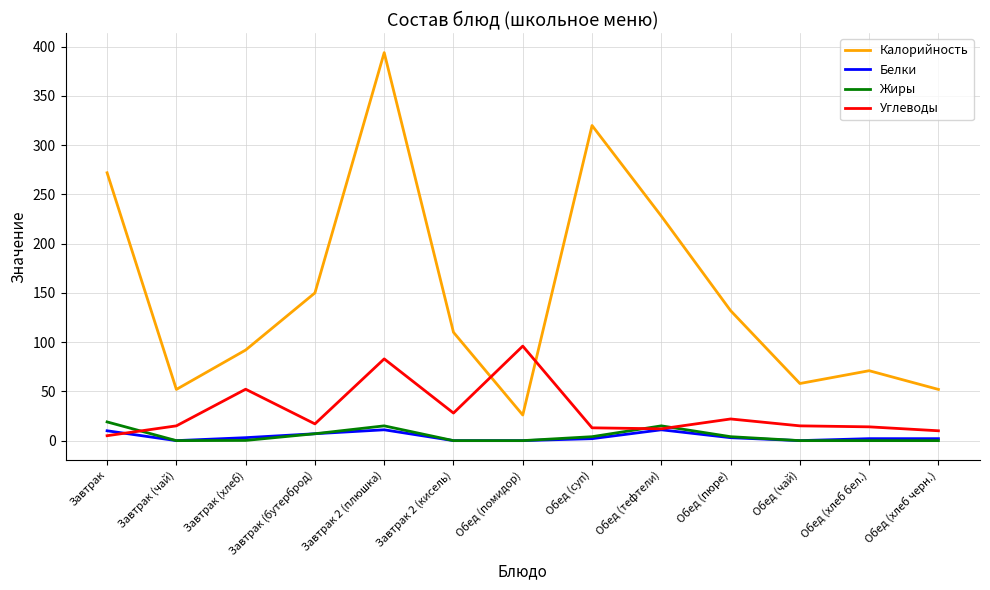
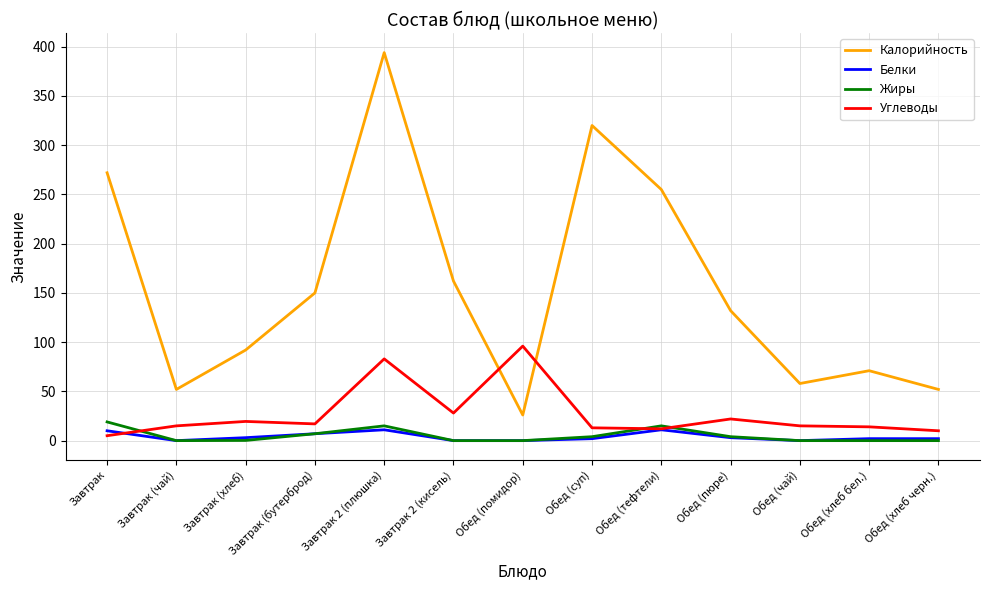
  {
    "Калорийность": {
      "Завтрак": 270,
      "Завтрак (чай)": 50,
      "Завтрак (хлеб)": 90,
      "Завтрак (бутерброд)": 150,
      "Завтрак 2 (плюшка)": 390,
-     "Завтрак 2 (кисель)": 110,
+     "Завтрак 2 (кисель)": 160,
      "Обед (помидор)": 30,
      "Обед (суп)": 320,
-     "Обед (тефтели)": 230,
+     "Обед (тефтели)": 260,
      "Обед (пюре)": 130,
      "Обед (чай)": 60,
      "Обед (хлеб бел.)": 70,
      "Обед (хлеб черн.)": 50
    },
    "Белки": {
      "Завтрак": 10,
      "Завтрак (хлеб)": 0,
      "Завтрак 2 (плюшка)": 10
    },
    "Жиры": {
      "Завтрак": 20,
      "Завтрак (хлеб)": 0,
      "Завтрак 2 (плюшка)": 20,
      "Обед (тефтели)": 20
    },
    "Углеводы": {
      "Завтрак": 10,
      "Завтрак (чай)": 20,
-     "Завтрак (хлеб)": 50,
+     "Завтрак (хлеб)": 20,
      "Завтрак (бутерброд)": 20,
      "Завтрак 2 (плюшка)": 80,
      "Завтрак 2 (кисель)": 30,
      "Обед (помидор)": 100,
      "Обед (суп)": 10,
      "Обед (пюре)": 20,
      "Обед (чай)": 20,
      "Обед (хлеб бел.)": 10,
      "Обед (хлеб черн.)": 10
    }
  }
